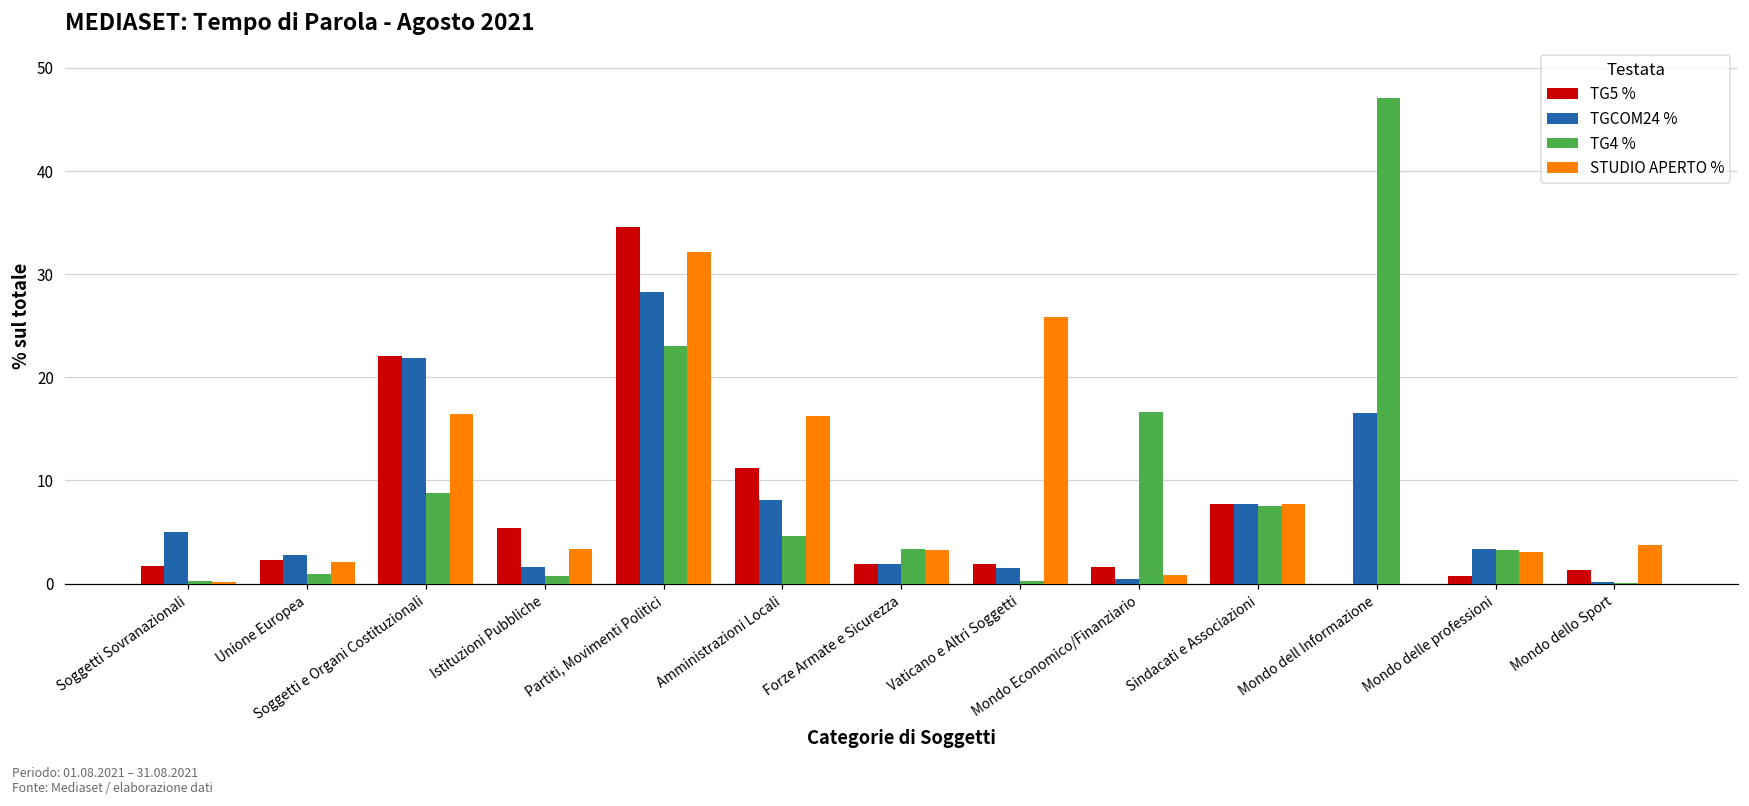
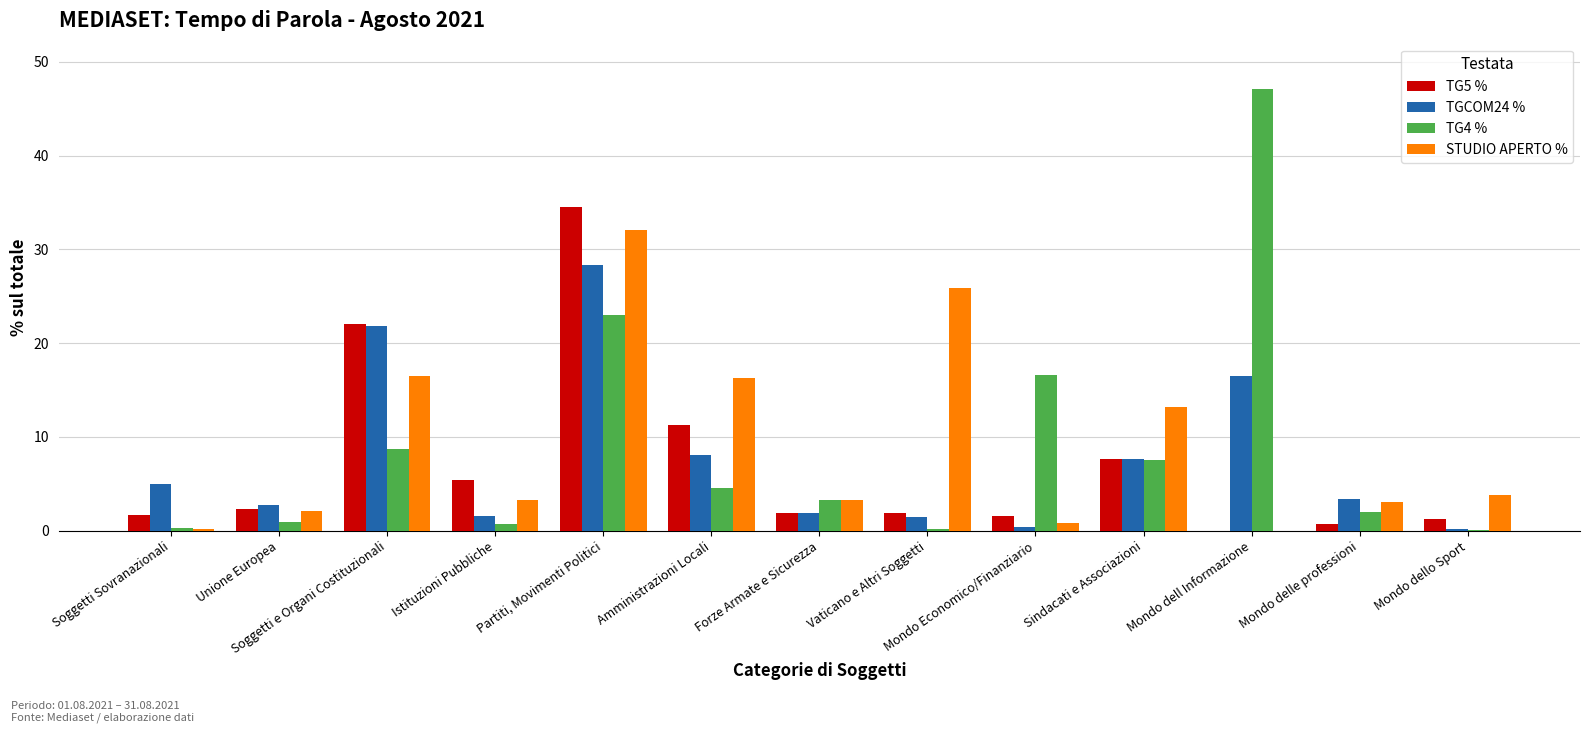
  {
    "TG5 %": {
      "Soggetti Sovranazionali": 2,
      "Unione Europea": 2,
      "Soggetti e Organi Costituzionali": 22,
      "Istituzioni Pubbliche": 5,
      "Partiti, Movimenti Politici": 35,
      "Amministrazioni Locali": 11,
      "Forze Armate e Sicurezza": 2,
      "Vaticano e Altri Soggetti": 2,
      "Mondo Economico/Finanziario": 2,
      "Sindacati e Associazioni": 8,
      "Mondo dell Informazione": 0,
      "Mondo delle professioni": 1,
      "Mondo dello Sport": 1
    },
    "TGCOM24 %": {
      "Soggetti Sovranazionali": 5,
      "Unione Europea": 3,
      "Soggetti e Organi Costituzionali": 22,
      "Istituzioni Pubbliche": 2,
      "Partiti, Movimenti Politici": 28,
      "Amministrazioni Locali": 8,
      "Forze Armate e Sicurezza": 2,
      "Vaticano e Altri Soggetti": 2,
      "Mondo Economico/Finanziario": 0,
      "Sindacati e Associazioni": 8,
      "Mondo dell Informazione": 17,
      "Mondo delle professioni": 3
    },
    "TG4 %": {
      "Unione Europea": 1,
      "Soggetti e Organi Costituzionali": 9,
      "Istituzioni Pubbliche": 1,
      "Partiti, Movimenti Politici": 23,
      "Amministrazioni Locali": 5,
      "Forze Armate e Sicurezza": 3,
      "Mondo Economico/Finanziario": 17,
      "Sindacati e Associazioni": 8,
      "Mondo dell Informazione": 47,
-     "Mondo delle professioni": 3
+     "Mondo delle professioni": 2
    },
    "STUDIO APERTO %": {
      "Unione Europea": 2,
      "Soggetti e Organi Costituzionali": 16,
      "Istituzioni Pubbliche": 3,
      "Partiti, Movimenti Politici": 32,
      "Amministrazioni Locali": 16,
      "Forze Armate e Sicurezza": 3,
      "Vaticano e Altri Soggetti": 26,
      "Mondo Economico/Finanziario": 1,
-     "Sindacati e Associazioni": 8,
+     "Sindacati e Associazioni": 13,
      "Mondo dell Informazione": 0,
      "Mondo delle professioni": 3,
      "Mondo dello Sport": 4
    }
  }
